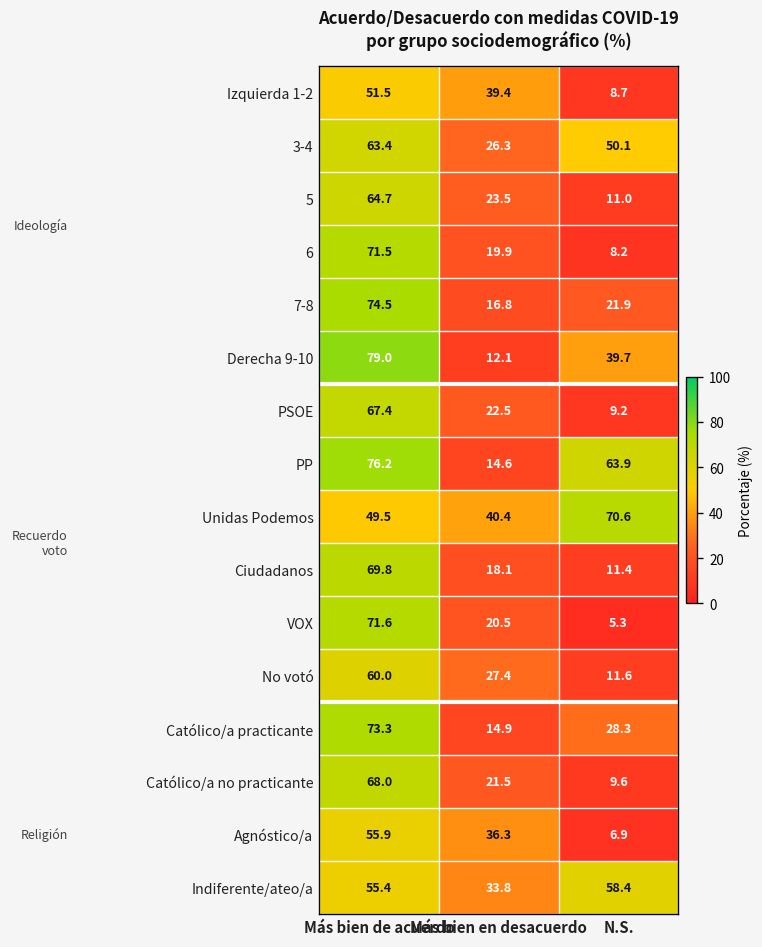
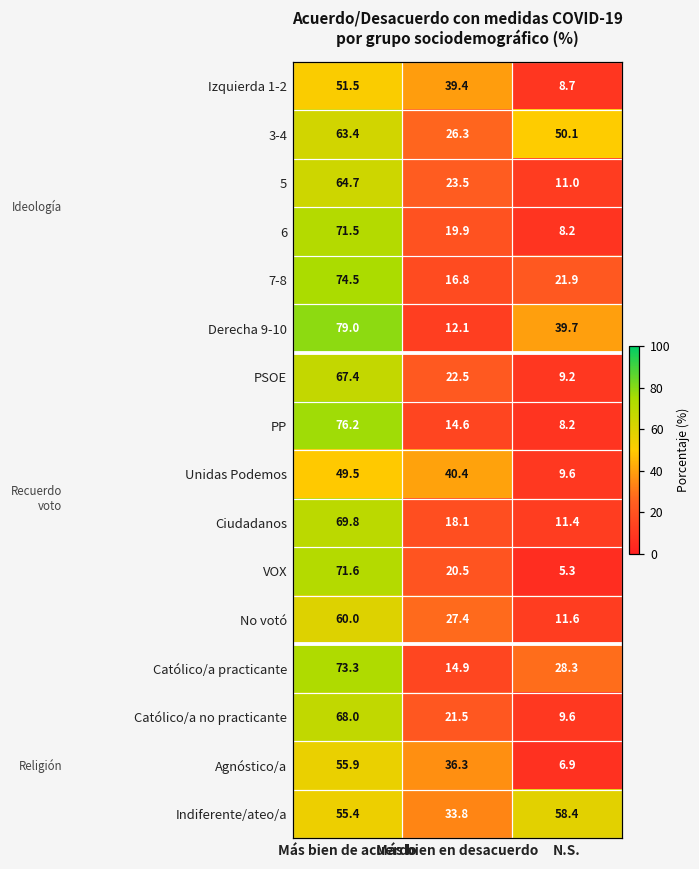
  {
    "Izquierda 1-2": {
      "N.S.": 8.7
    },
    "3-4": {
      "N.S.": 50.1
    },
    "5": {
      "N.S.": 11.0
    },
    "6": {
      "N.S.": 8.2
    },
    "7-8": {
      "N.S.": 21.9
    },
    "Derecha 9-10": {
      "N.S.": 39.7
    },
    "PSOE": {
      "N.S.": 9.2
    },
    "PP": {
-     "N.S.": 63.9
+     "N.S.": 8.2
    },
    "Unidas Podemos": {
-     "N.S.": 70.6
+     "N.S.": 9.6
    },
    "Ciudadanos": {
      "N.S.": 11.4
    },
    "VOX": {
      "N.S.": 5.3
    },
    "No votó": {
      "N.S.": 11.6
    },
    "Católico/a practicante": {
      "N.S.": 28.3
    },
    "Católico/a no practicante": {
      "N.S.": 9.6
    },
    "Agnóstico/a": {
      "N.S.": 6.9
    },
    "Indiferente/ateo/a": {
      "N.S.": 58.4
    }
  }
